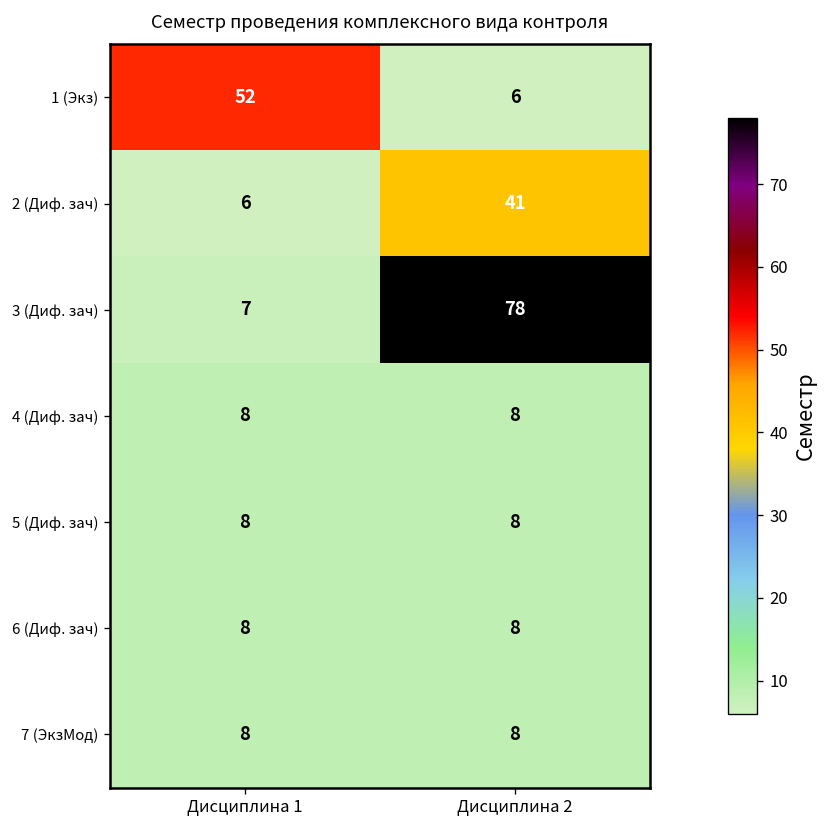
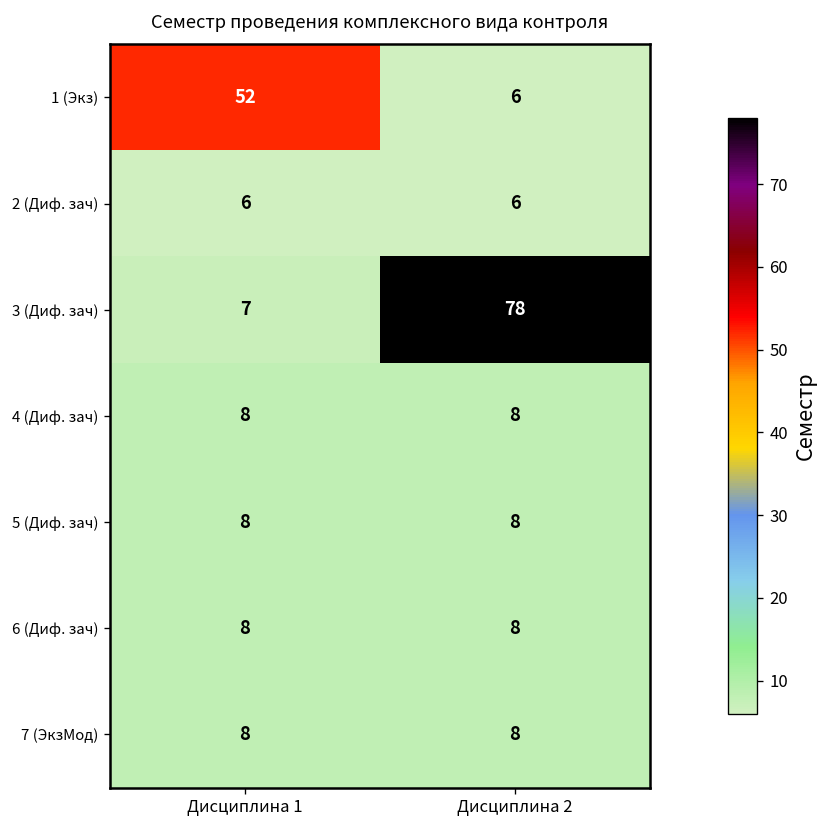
  {
    "1 (Экз)": {
      "Дисциплина 1": 52,
      "Дисциплина 2": 6
    },
    "2 (Диф. зач)": {
      "Дисциплина 1": 6,
-     "Дисциплина 2": 41
+     "Дисциплина 2": 6
    },
    "3 (Диф. зач)": {
      "Дисциплина 1": 7,
      "Дисциплина 2": 78
    },
    "4 (Диф. зач)": {
      "Дисциплина 1": 8,
      "Дисциплина 2": 8
    },
    "5 (Диф. зач)": {
      "Дисциплина 1": 8,
      "Дисциплина 2": 8
    },
    "6 (Диф. зач)": {
      "Дисциплина 1": 8,
      "Дисциплина 2": 8
    },
    "7 (ЭкзМод)": {
      "Дисциплина 1": 8,
      "Дисциплина 2": 8
    }
  }
